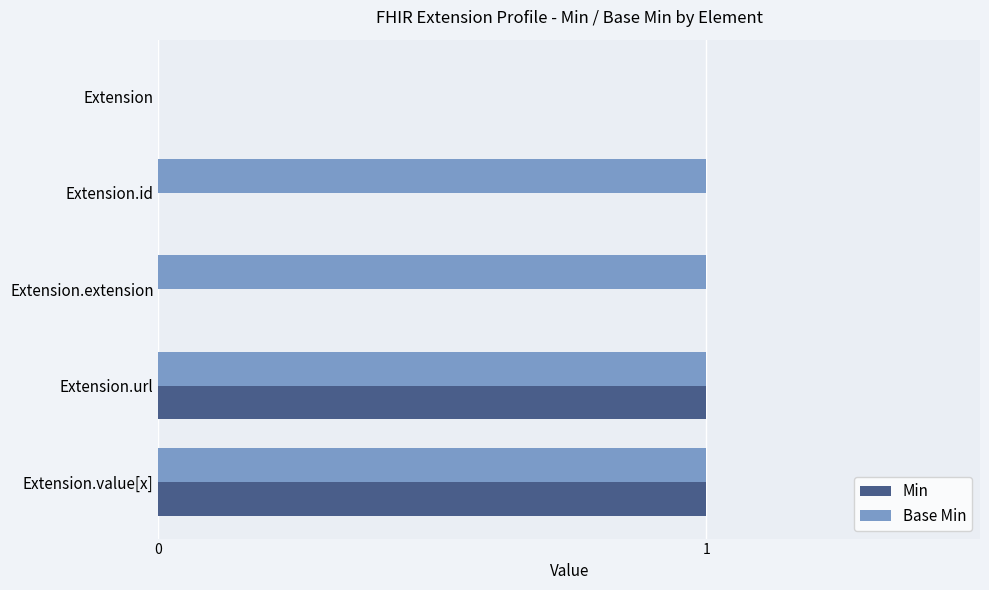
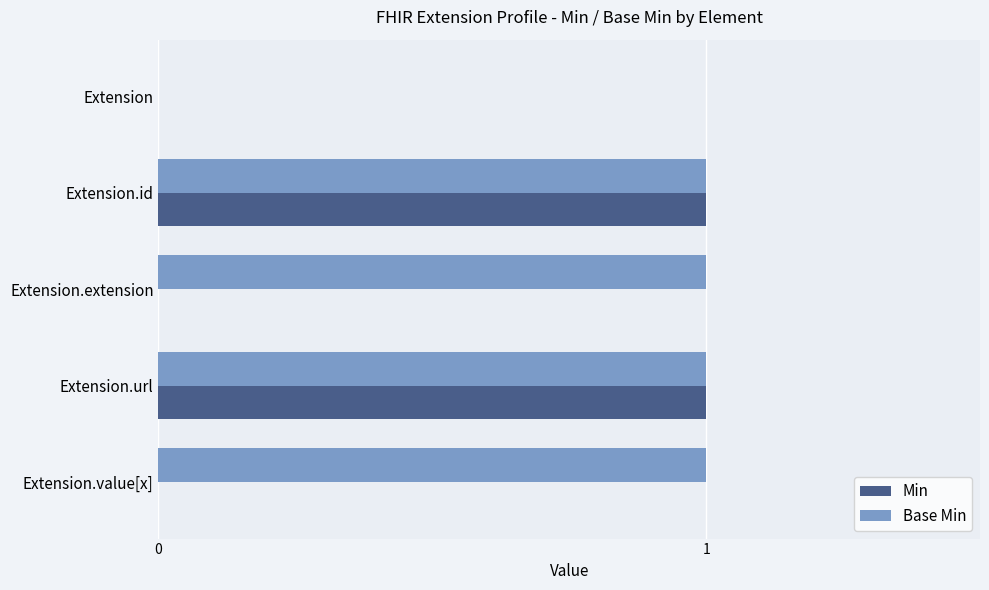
  {
    "Min": {
      "Extension": 0,
-     "Extension.id": 0,
+     "Extension.id": 1,
      "Extension.extension": 0,
      "Extension.url": 1,
-     "Extension.value[x]": 1
+     "Extension.value[x]": 0
    },
    "Base Min": {
      "Extension": 0,
      "Extension.id": 1,
      "Extension.extension": 1,
      "Extension.url": 1,
      "Extension.value[x]": 1
    }
  }
